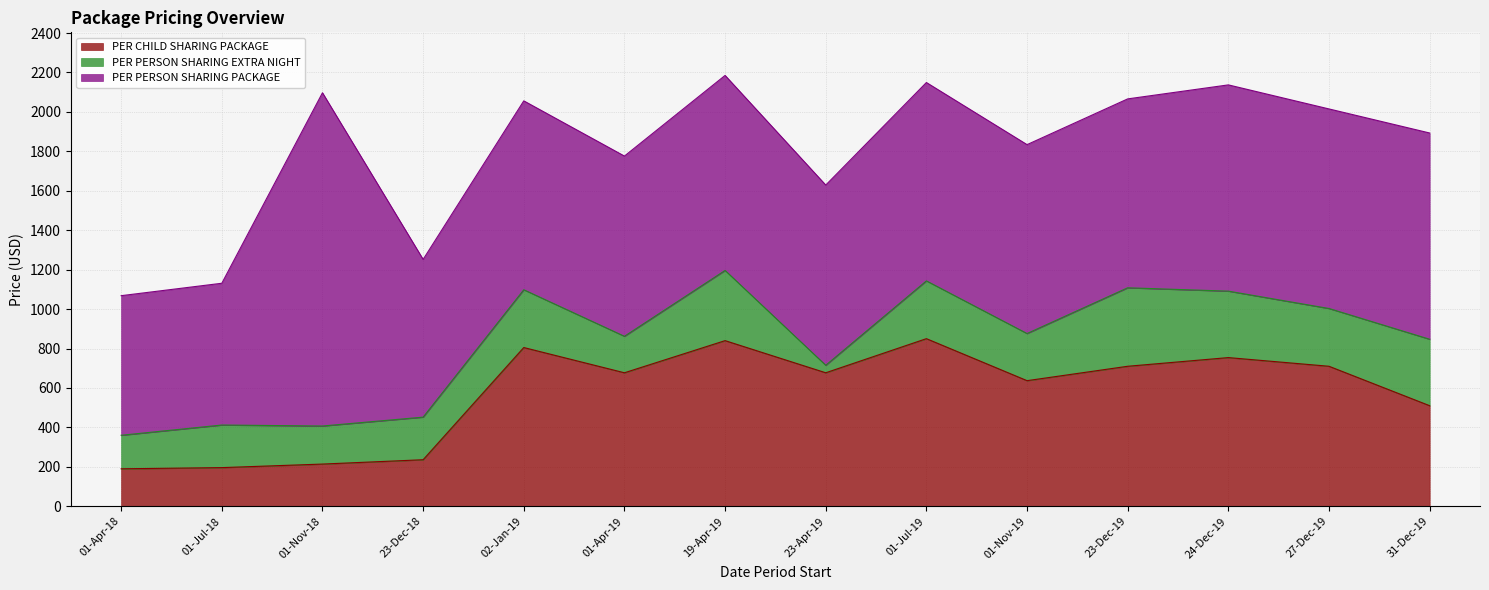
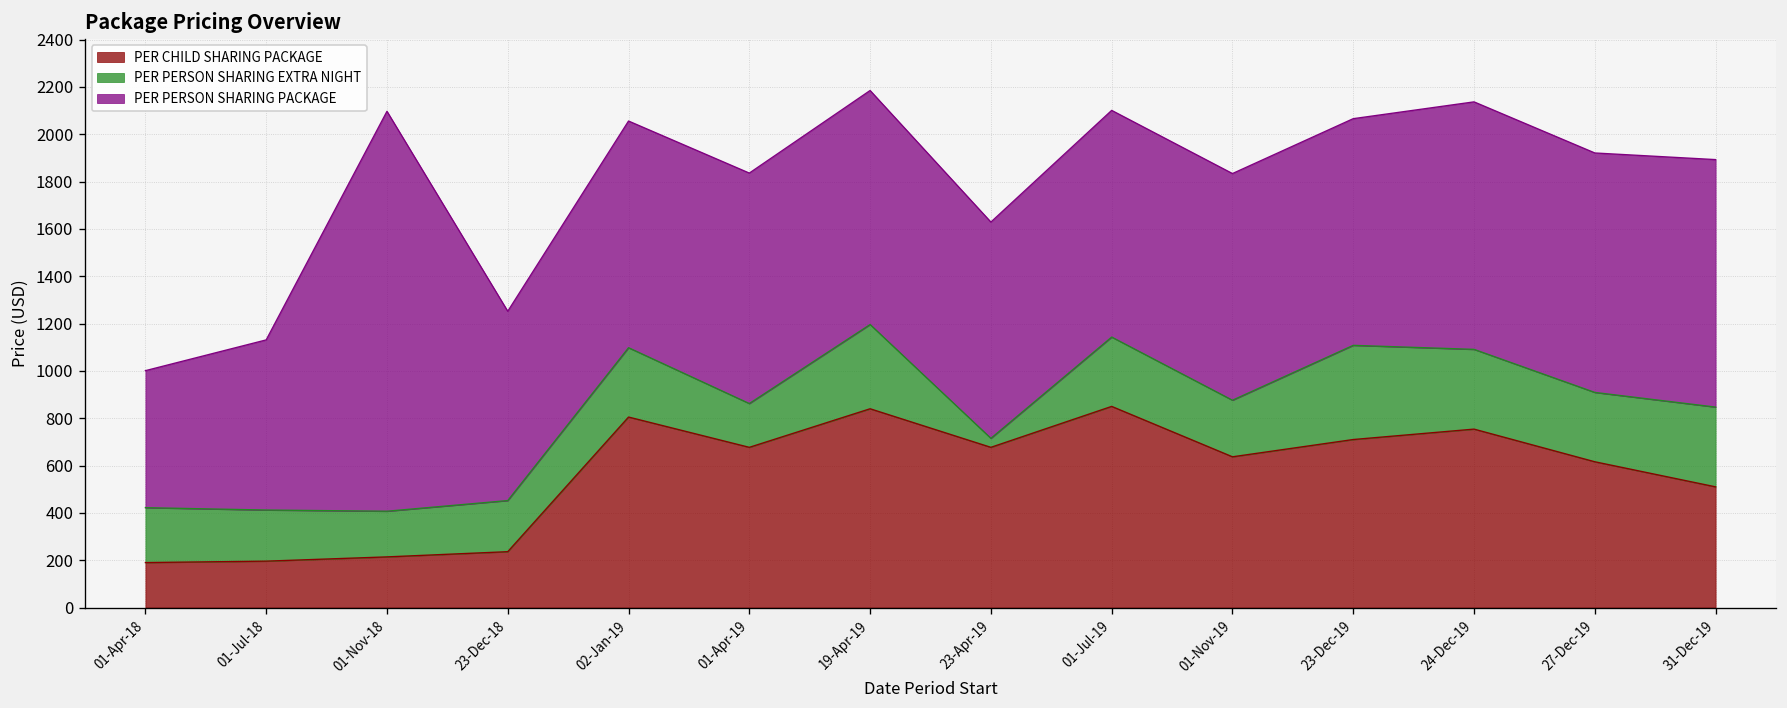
  {
    "PER CHILD SHARING PACKAGE": {
      "01-Apr-18": 190,
      "01-Jul-18": 200,
      "01-Nov-18": 210,
      "23-Dec-18": 240,
      "02-Jan-19": 810,
      "01-Apr-19": 680,
      "19-Apr-19": 840,
      "23-Apr-19": 680,
      "01-Jul-19": 850,
      "01-Nov-19": 640,
      "23-Dec-19": 710,
      "24-Dec-19": 750,
-     "27-Dec-19": 710,
+     "27-Dec-19": 620,
      "31-Dec-19": 510
    },
    "PER PERSON SHARING EXTRA NIGHT": {
-     "01-Apr-18": 170,
+     "01-Apr-18": 230,
      "01-Jul-18": 220,
      "01-Nov-18": 190,
      "23-Dec-18": 220,
      "02-Jan-19": 290,
      "01-Apr-19": 190,
      "19-Apr-19": 360,
      "23-Apr-19": 40,
      "01-Jul-19": 290,
      "01-Nov-19": 240,
      "23-Dec-19": 400,
      "24-Dec-19": 340,
      "27-Dec-19": 290,
      "31-Dec-19": 340
    },
    "PER PERSON SHARING PACKAGE": {
-     "01-Apr-18": 710,
+     "01-Apr-18": 580,
      "01-Jul-18": 720,
      "01-Nov-18": 1690,
      "23-Dec-18": 800,
      "02-Jan-19": 960,
-     "01-Apr-19": 910,
+     "01-Apr-19": 970,
      "19-Apr-19": 990,
      "23-Apr-19": 910,
-     "01-Jul-19": 1010,
+     "01-Jul-19": 960,
      "01-Nov-19": 960,
      "23-Dec-19": 960,
      "24-Dec-19": 1050,
      "27-Dec-19": 1010,
      "31-Dec-19": 1050
    }
  }
